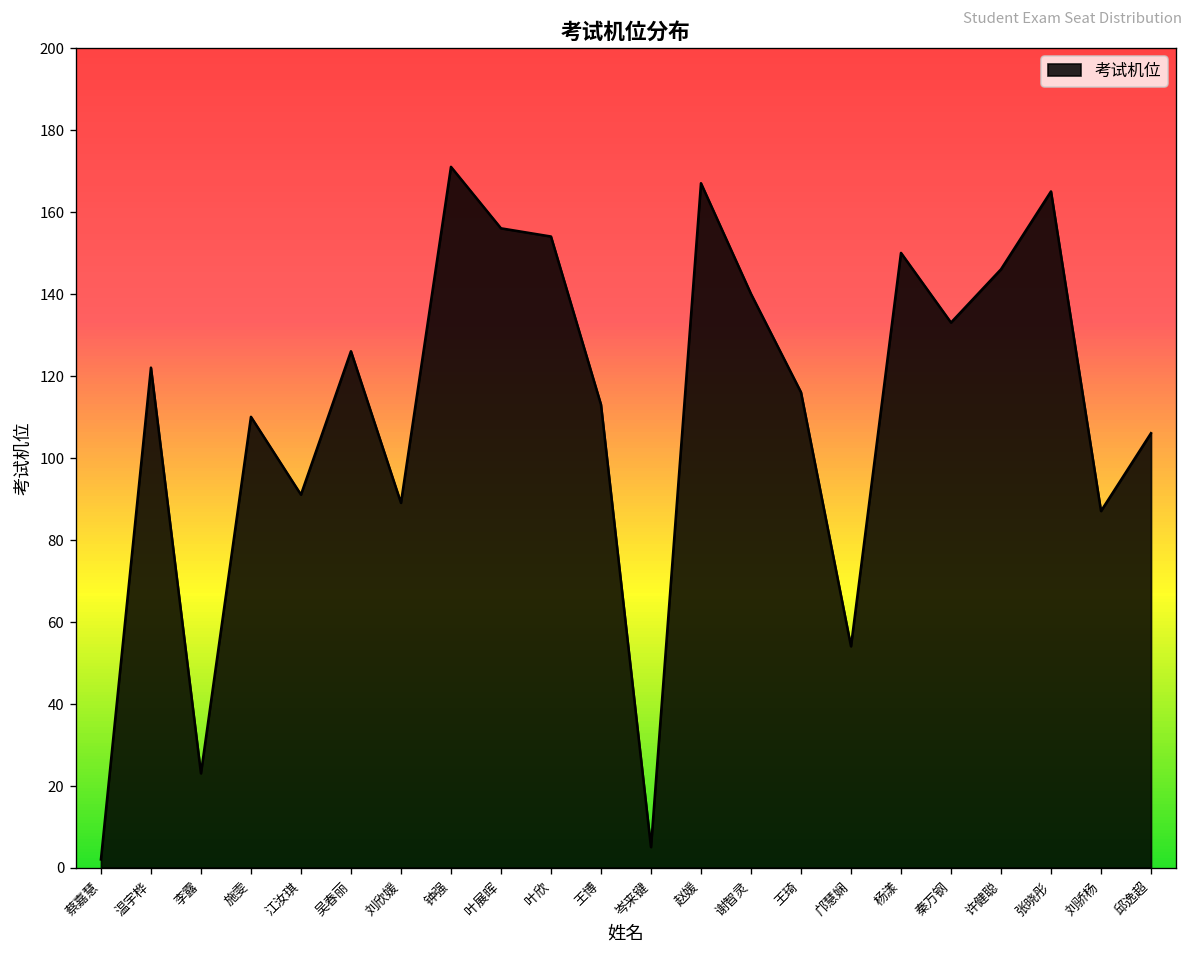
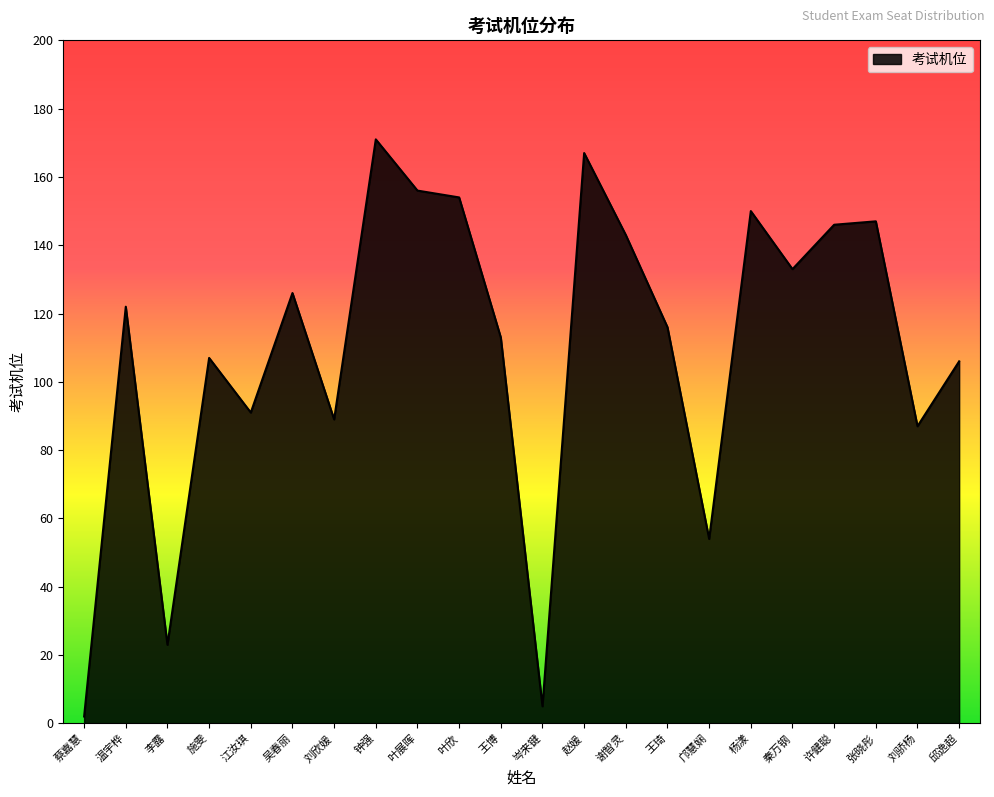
  {
    "蔡嘉慧": 2,
    "温宇桦": 122,
    "李露": 23,
-   "施雯": 110,
+   "施雯": 107,
    "江汝琪": 91,
    "吴春丽": 126,
    "刘欣媛": 89,
    "钟强": 171,
    "叶展晖": 156,
    "叶欣": 154,
    "王博": 113,
    "岑来键": 5,
    "赵媛": 167,
-   "谢智灵": 140,
+   "谢智灵": 143,
    "王琦": 116,
    "邝慧娴": 54,
    "杨漾": 150,
    "秦万钢": 133,
    "许健聪": 146,
-   "张晓彤": 165,
+   "张晓彤": 147,
    "刘骄杨": 87,
    "邱逸超": 106
  }
